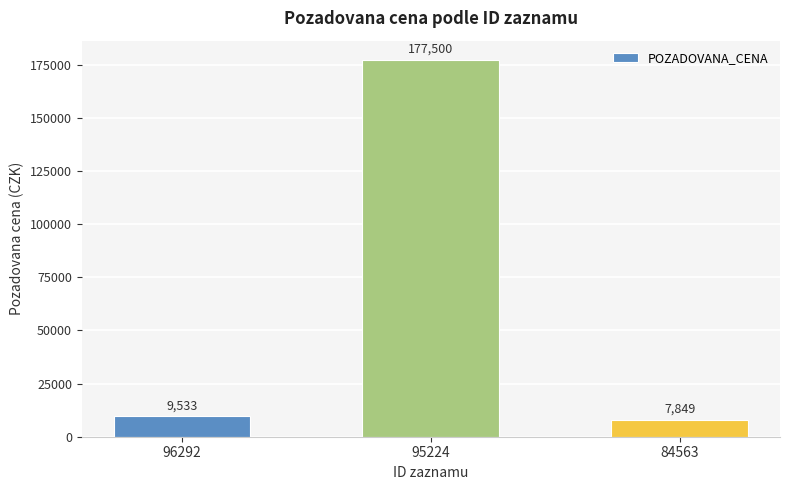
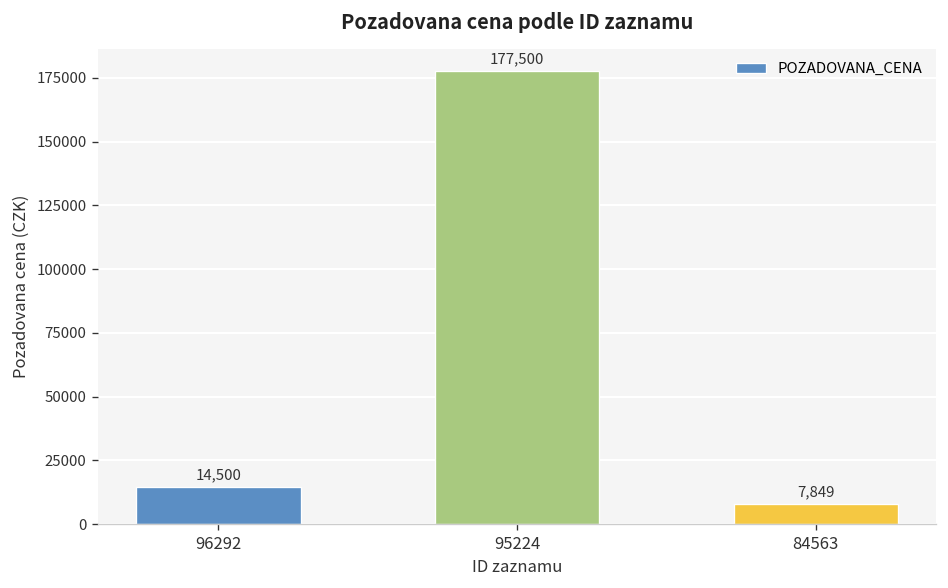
  {
-   "96292": "9,533",
+   "96292": "14,500",
    "95224": "177,500",
    "84563": "7,849"
  }
